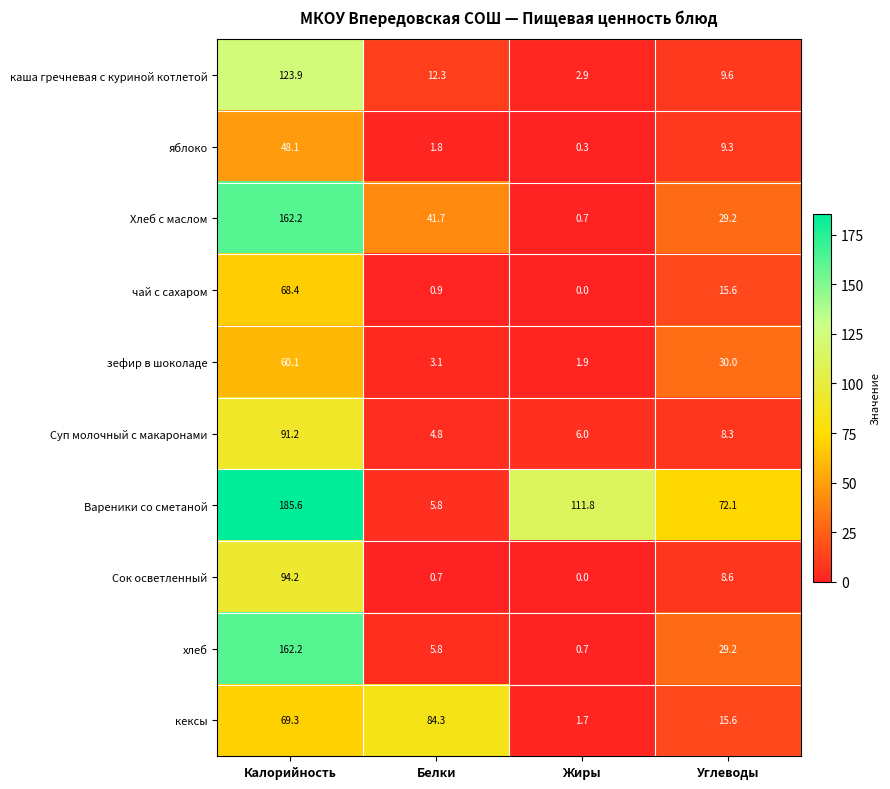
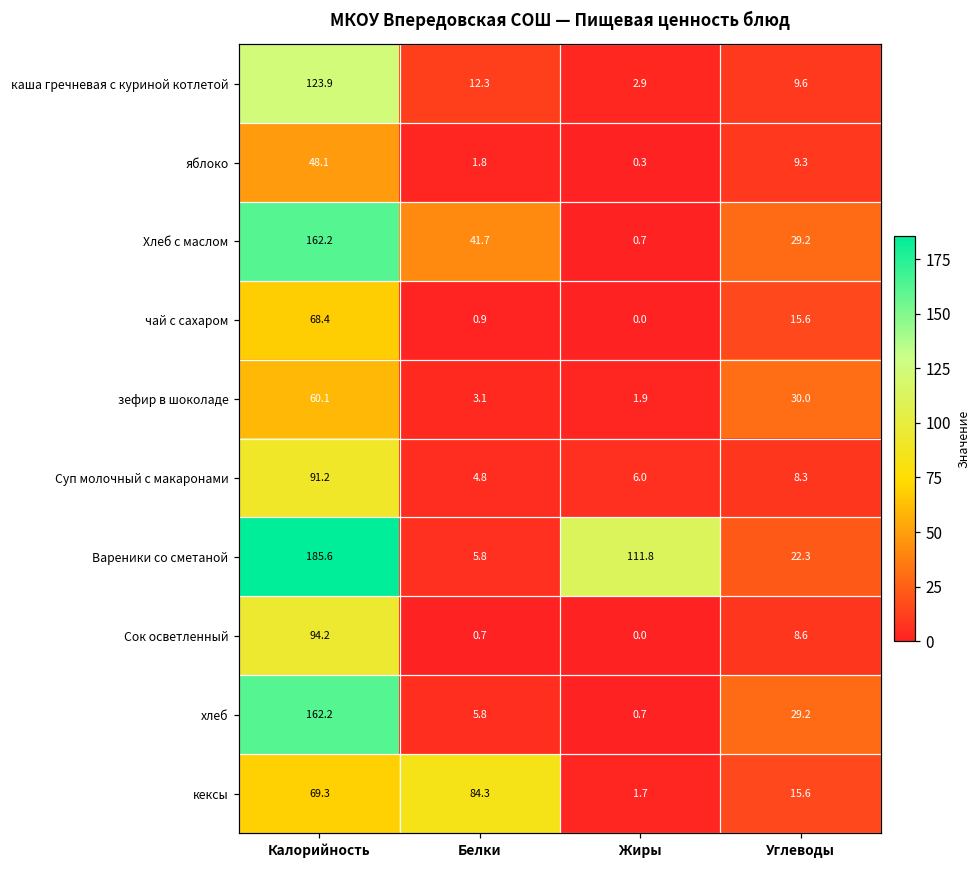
  {
    "каша гречневая с куриной котлетой": {
      "Калорийность": 123.9,
      "Белки": 12.3,
      "Жиры": 2.9,
      "Углеводы": 9.6
    },
    "яблоко": {
      "Калорийность": 48.1,
      "Белки": 1.8,
      "Жиры": 0.3,
      "Углеводы": 9.3
    },
    "Хлеб с маслом": {
      "Калорийность": 162.2,
      "Белки": 41.7,
      "Жиры": 0.7,
      "Углеводы": 29.2
    },
    "чай с сахаром": {
      "Калорийность": 68.4,
      "Белки": 0.9,
      "Жиры": 0.0,
      "Углеводы": 15.6
    },
    "зефир в шоколаде": {
      "Калорийность": 60.1,
      "Белки": 3.1,
      "Жиры": 1.9,
      "Углеводы": 30.0
    },
    "Суп молочный с макаронами": {
      "Калорийность": 91.2,
      "Белки": 4.8,
      "Жиры": 6.0,
      "Углеводы": 8.3
    },
    "Вареники со сметаной": {
      "Калорийность": 185.6,
      "Белки": 5.8,
      "Жиры": 111.8,
-     "Углеводы": 72.1
+     "Углеводы": 22.3
    },
    "Сок осветленный": {
      "Калорийность": 94.2,
      "Белки": 0.7,
      "Жиры": 0.0,
      "Углеводы": 8.6
    },
    "хлеб": {
      "Калорийность": 162.2,
      "Белки": 5.8,
      "Жиры": 0.7,
      "Углеводы": 29.2
    },
    "кексы": {
      "Калорийность": 69.3,
      "Белки": 84.3,
      "Жиры": 1.7,
      "Углеводы": 15.6
    }
  }
